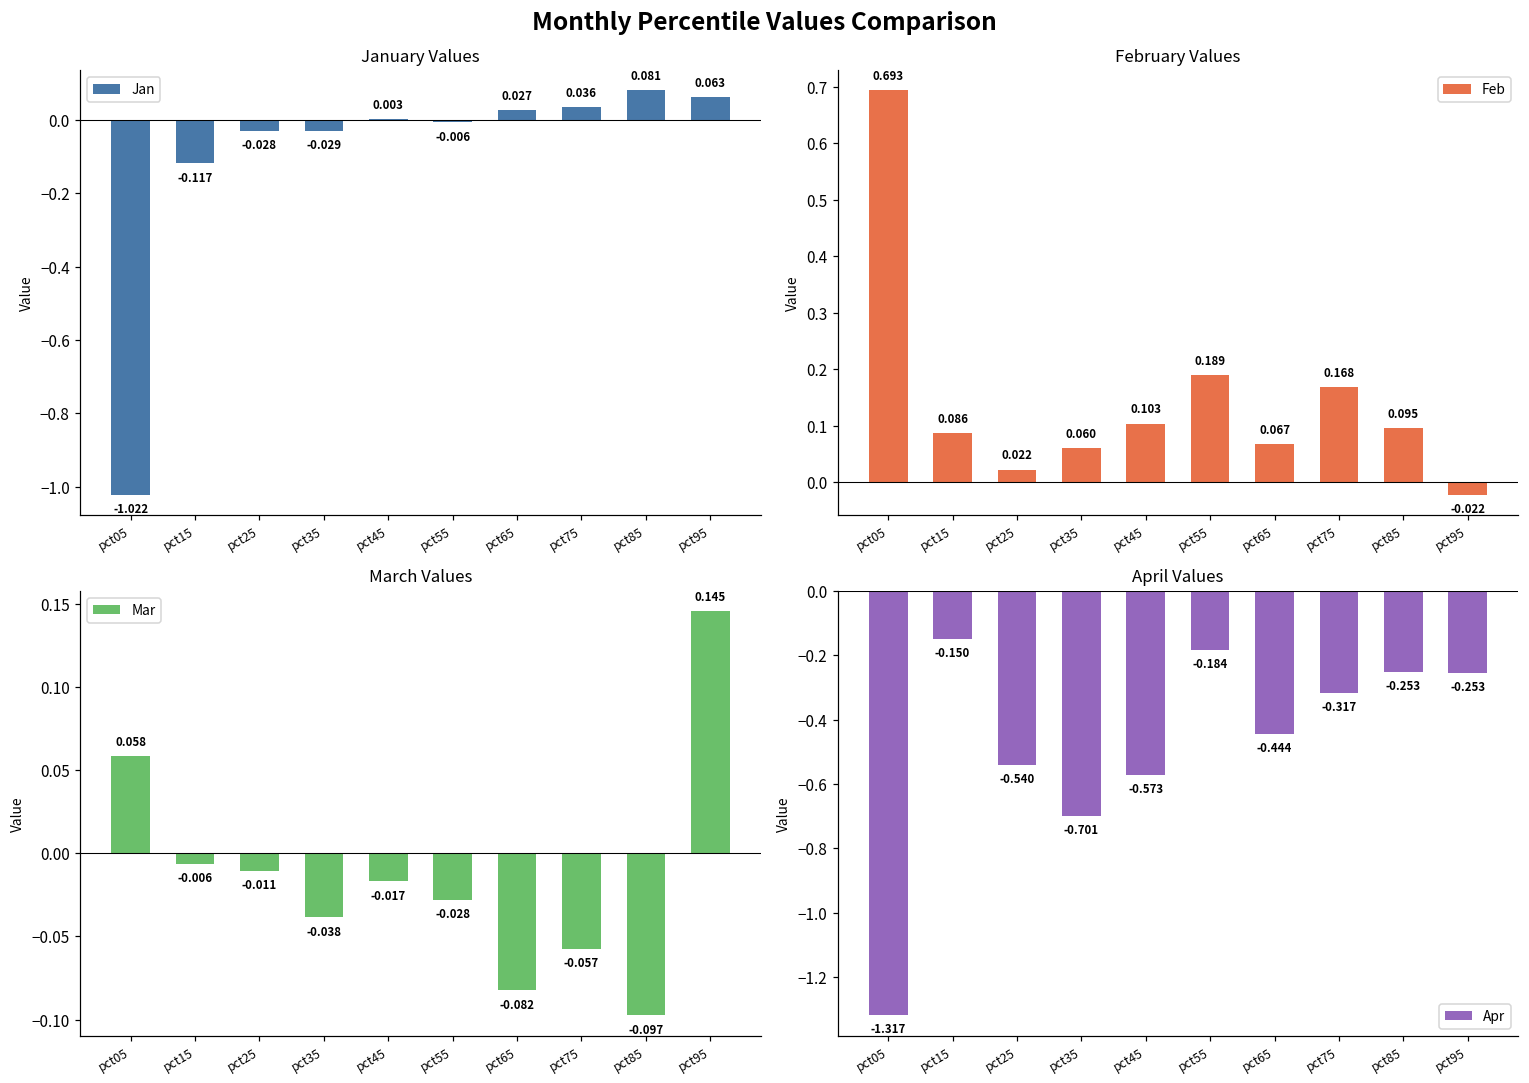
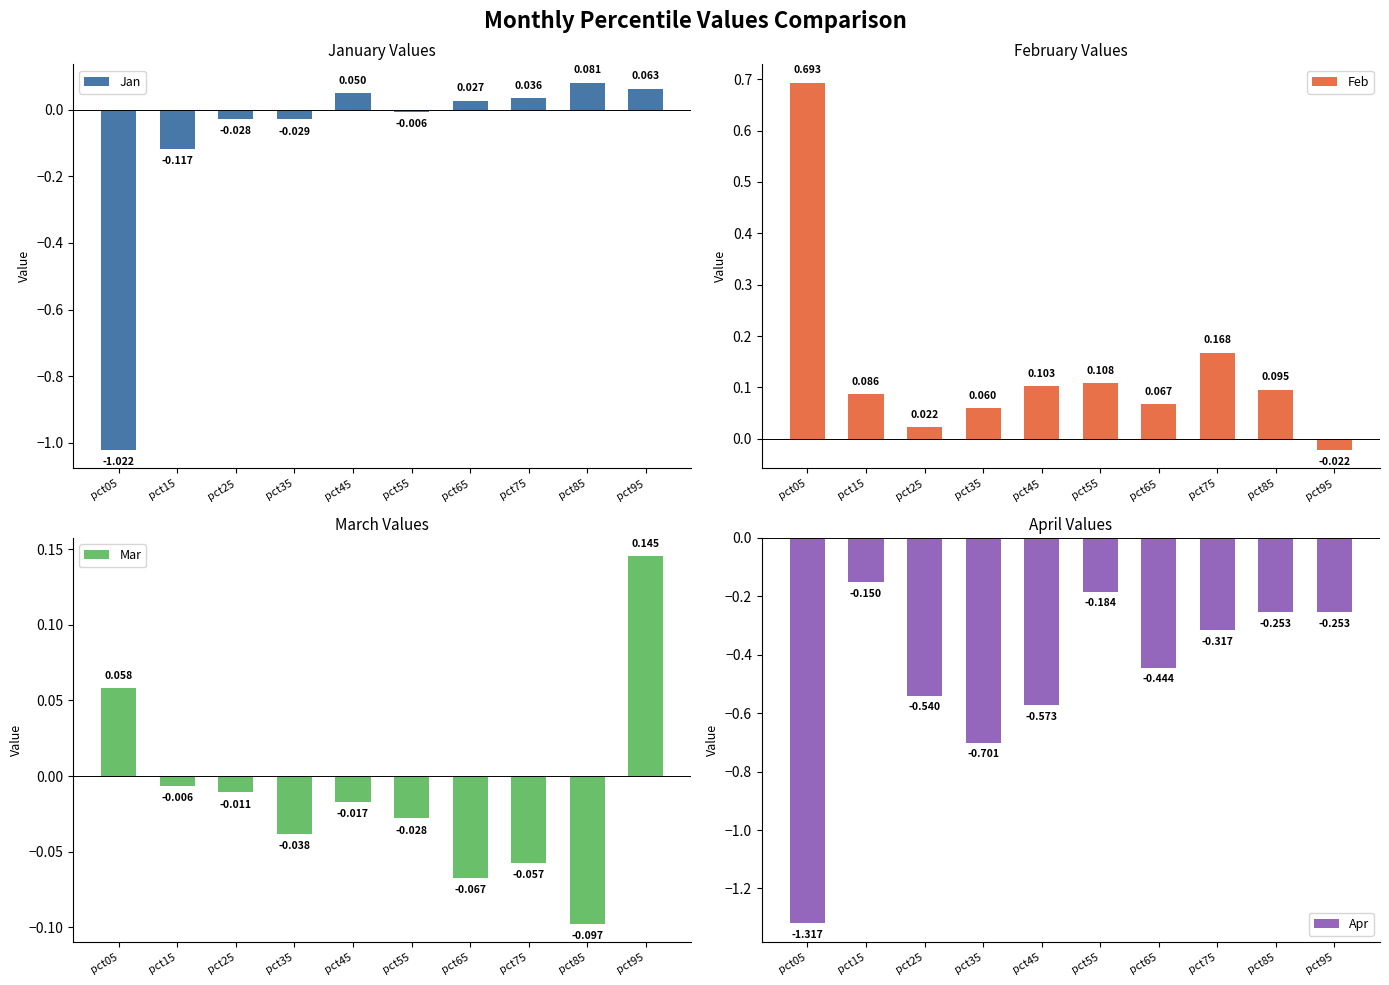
  {
    "January Values": {
      "pct05": -1.022,
      "pct15": -0.117,
      "pct25": -0.028,
      "pct35": -0.029,
-     "pct45": 0.003,
+     "pct45": 0.050,
      "pct55": -0.006,
      "pct65": 0.027,
      "pct75": 0.036,
      "pct85": 0.081,
      "pct95": 0.063
    },
    "February Values": {
      "pct05": 0.693,
      "pct15": 0.086,
      "pct25": 0.022,
      "pct35": 0.060,
      "pct45": 0.103,
-     "pct55": 0.189,
+     "pct55": 0.108,
      "pct65": 0.067,
      "pct75": 0.168,
      "pct85": 0.095,
      "pct95": -0.022
    },
    "March Values": {
      "pct05": 0.058,
      "pct15": -0.006,
      "pct25": -0.011,
      "pct35": -0.038,
      "pct45": -0.017,
      "pct55": -0.028,
-     "pct65": -0.082,
+     "pct65": -0.067,
      "pct75": -0.057,
      "pct85": -0.097,
      "pct95": 0.145
    },
    "April Values": {
      "pct05": -1.317,
      "pct15": -0.150,
      "pct25": -0.540,
      "pct35": -0.701,
      "pct45": -0.573,
      "pct55": -0.184,
      "pct65": -0.444,
      "pct75": -0.317,
      "pct85": -0.253,
      "pct95": -0.253
    }
  }
